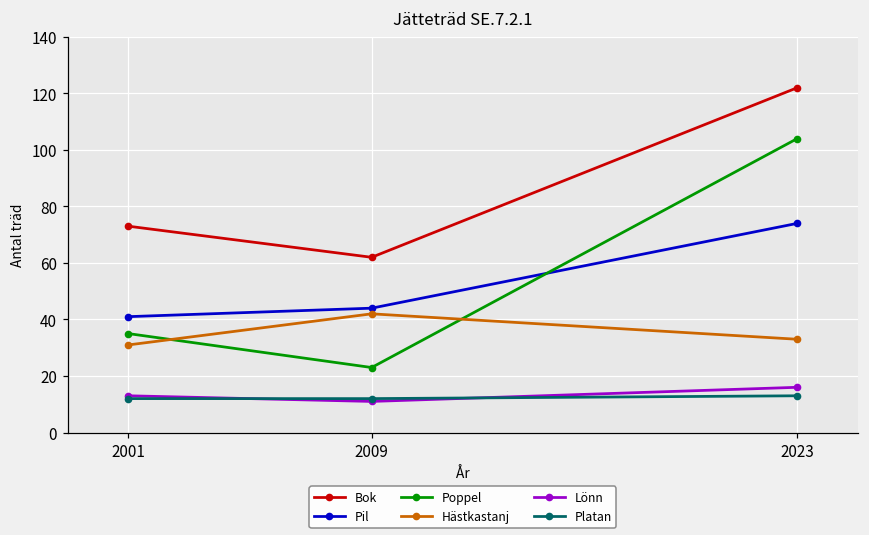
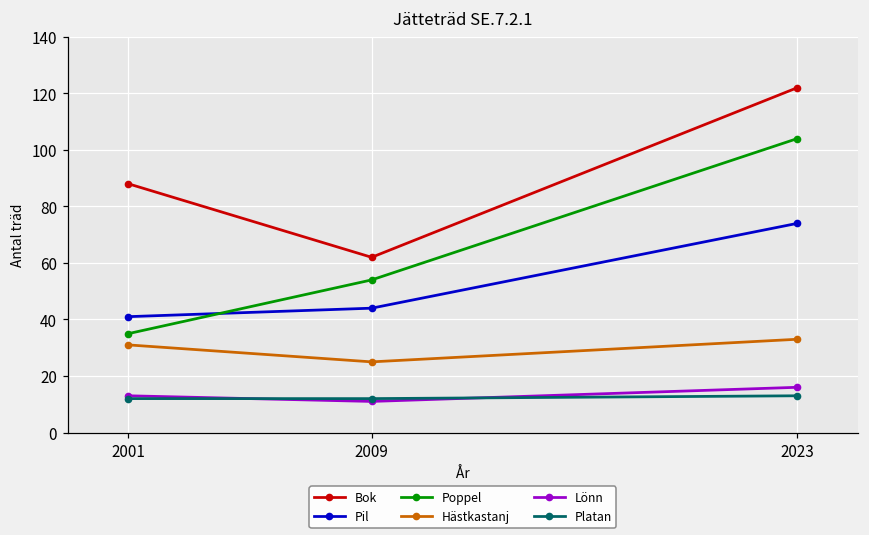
  {
    "Bok": {
-     "2001": 73,
+     "2001": 88,
      "2009": 62,
      "2023": 122
    },
    "Pil": {
      "2001": 41,
      "2009": 44,
      "2023": 74
    },
    "Poppel": {
      "2001": 35,
-     "2009": 23,
+     "2009": 54,
      "2023": 104
    },
    "Hästkastanj": {
      "2001": 31,
-     "2009": 42,
+     "2009": 25,
      "2023": 33
    },
    "Lönn": {
      "2001": 13,
      "2023": 16
    },
    "Platan": {
      "2001": 12,
      "2023": 13
    }
  }
